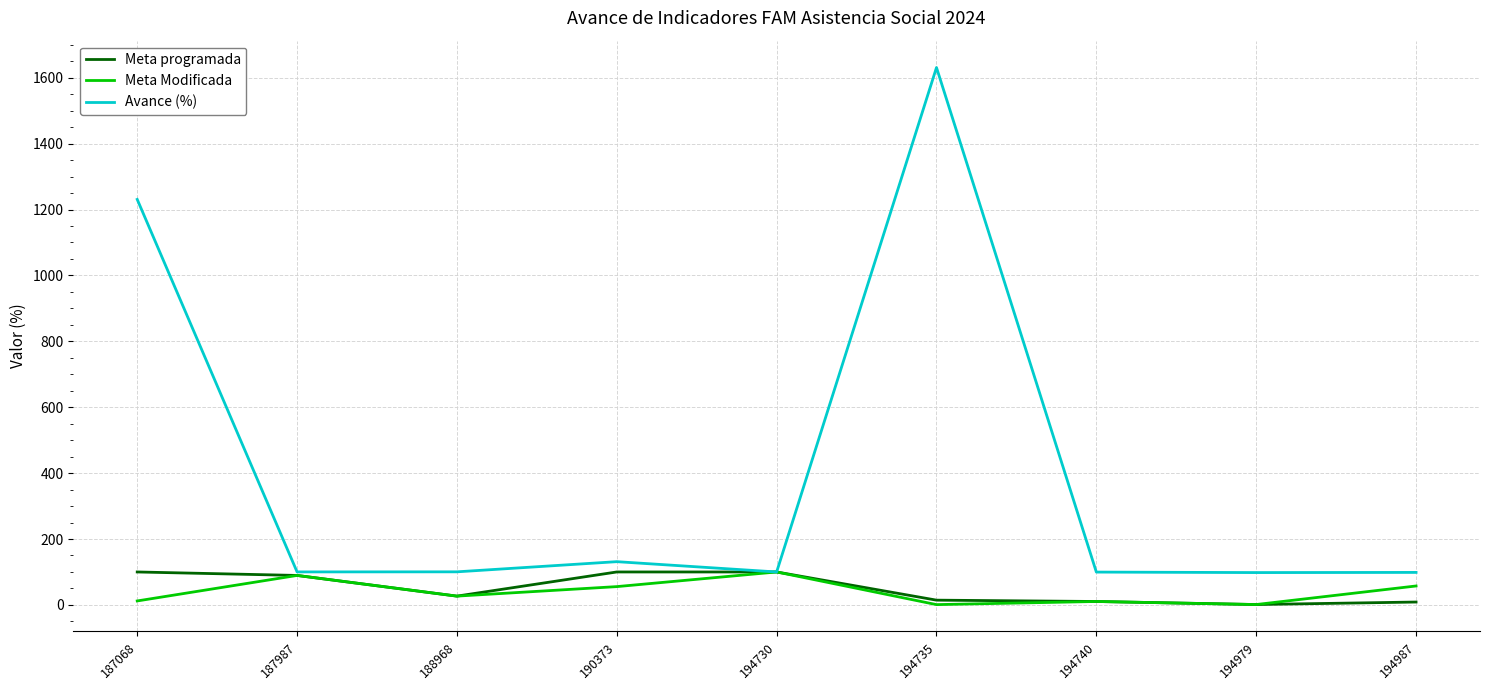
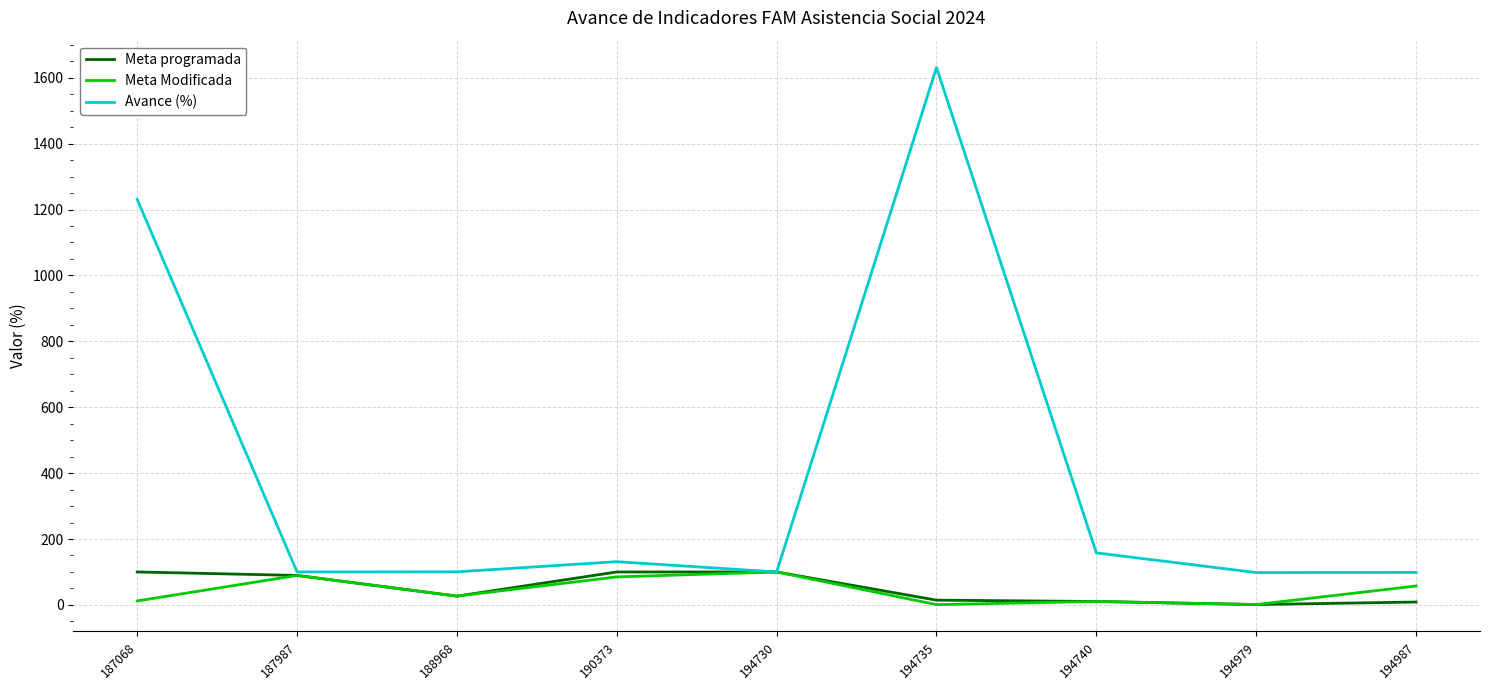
  {
    "Meta programada": {
      "187068": 100,
      "190373": 100,
      "194735": 10,
      "194987": 10
    },
    "Meta Modificada": {
      "187068": 10,
-     "190373": 60,
+     "190373": 90,
      "194735": 0,
      "194987": 60
    },
    "Avance (%)": {
      "187068": 1230,
      "187987": 100,
      "188968": 100,
      "190373": 130,
      "194735": 1630,
-     "194740": 100,
+     "194740": 160,
      "194979": 100,
      "194987": 100
    }
  }
